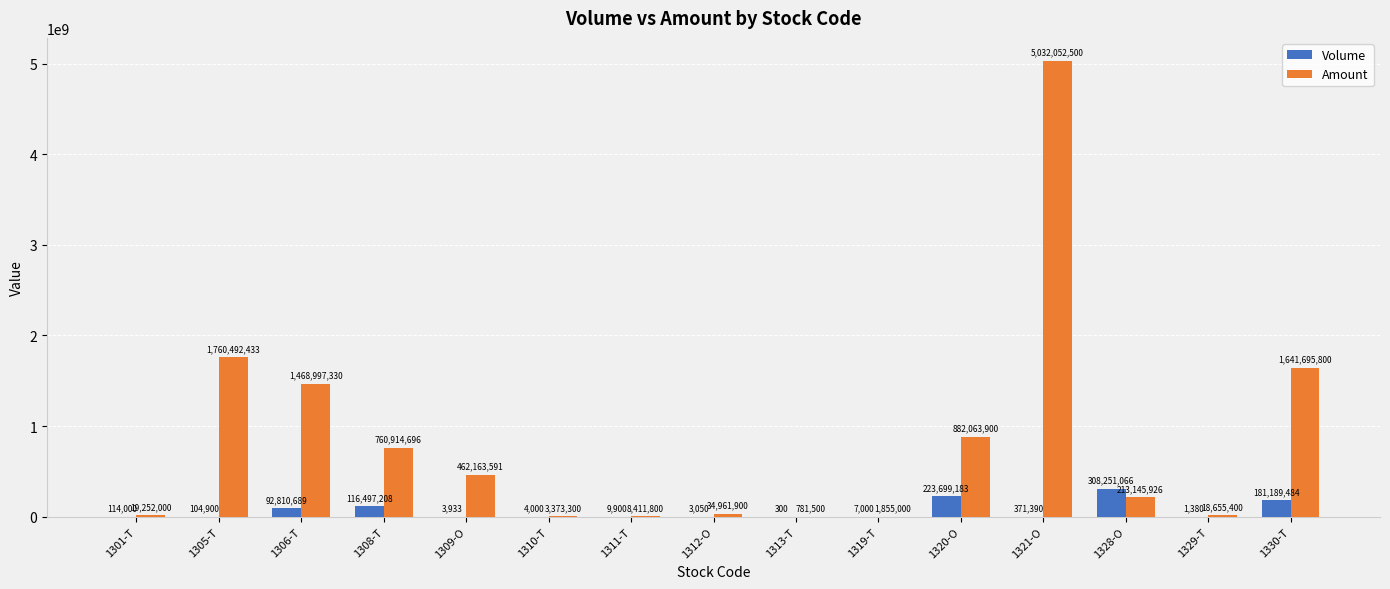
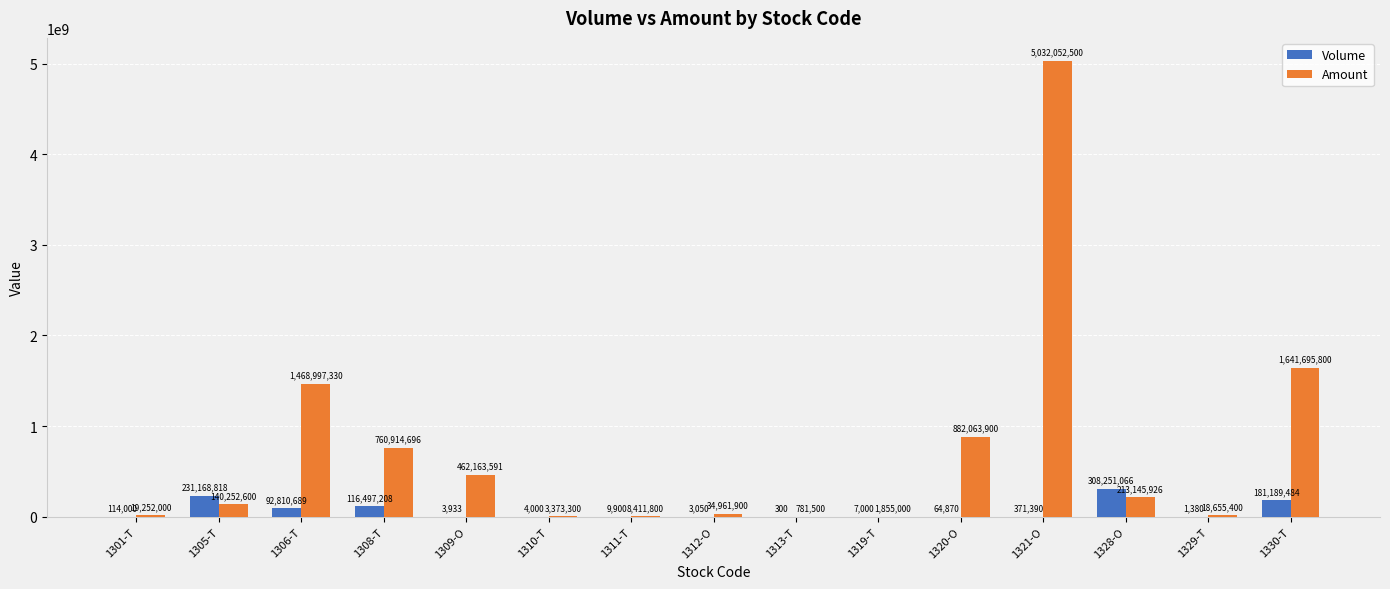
  {
    "Volume": {
-     "1305-T": "104,900",
+     "1305-T": "231,168,818",
      "1306-T": "92,810,689",
      "1308-T": "116,497,208",
      "1309-O": "3,933",
      "1310-T": "4,000",
      "1311-T": "9,900",
      "1312-O": "3,050",
      "1313-T": "300",
      "1319-T": "7,000",
-     "1320-O": "223,699,183",
+     "1320-O": "64,870",
      "1321-O": "371,390",
      "1328-O": "308,251,066",
      "1329-T": "1,380",
      "1330-T": "181,189,484"
    },
    "Amount": {
      "1301-T": "19,252,000",
-     "1305-T": "1,760,492,433",
+     "1305-T": "140,252,600",
      "1306-T": "1,468,997,330",
      "1308-T": "760,914,696",
      "1309-O": "462,163,591",
      "1310-T": "3,373,300",
      "1311-T": "8,411,800",
      "1312-O": "34,961,900",
      "1313-T": "781,500",
      "1319-T": "1,855,000",
      "1320-O": "882,063,900",
      "1321-O": "5,032,052,500",
      "1328-O": "213,145,926",
      "1329-T": "18,655,400",
      "1330-T": "1,641,695,800"
    }
  }
